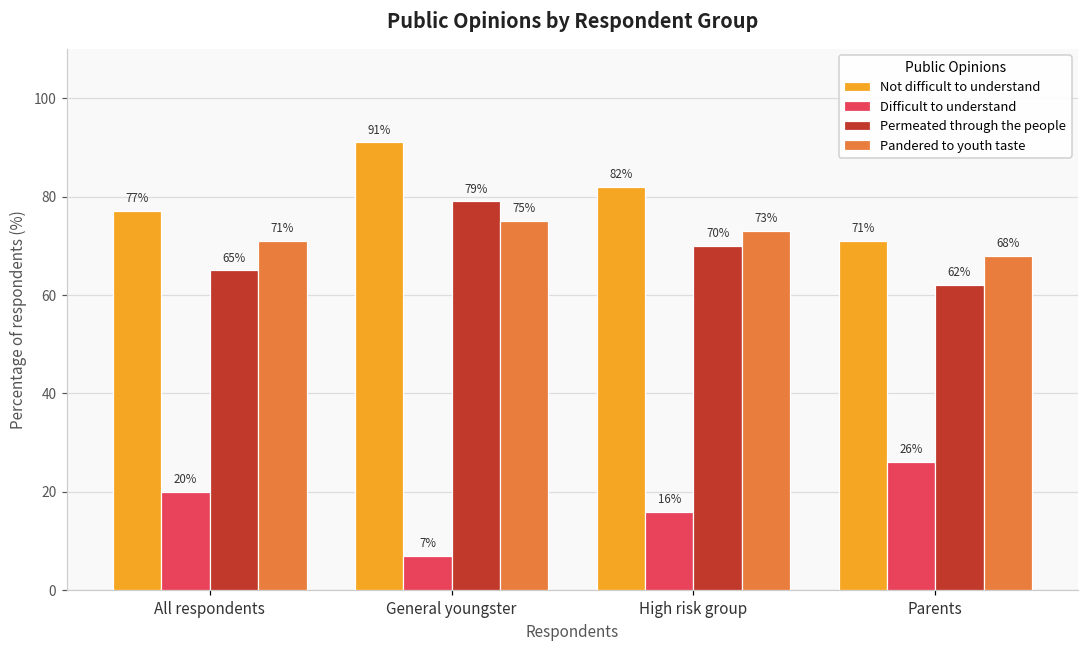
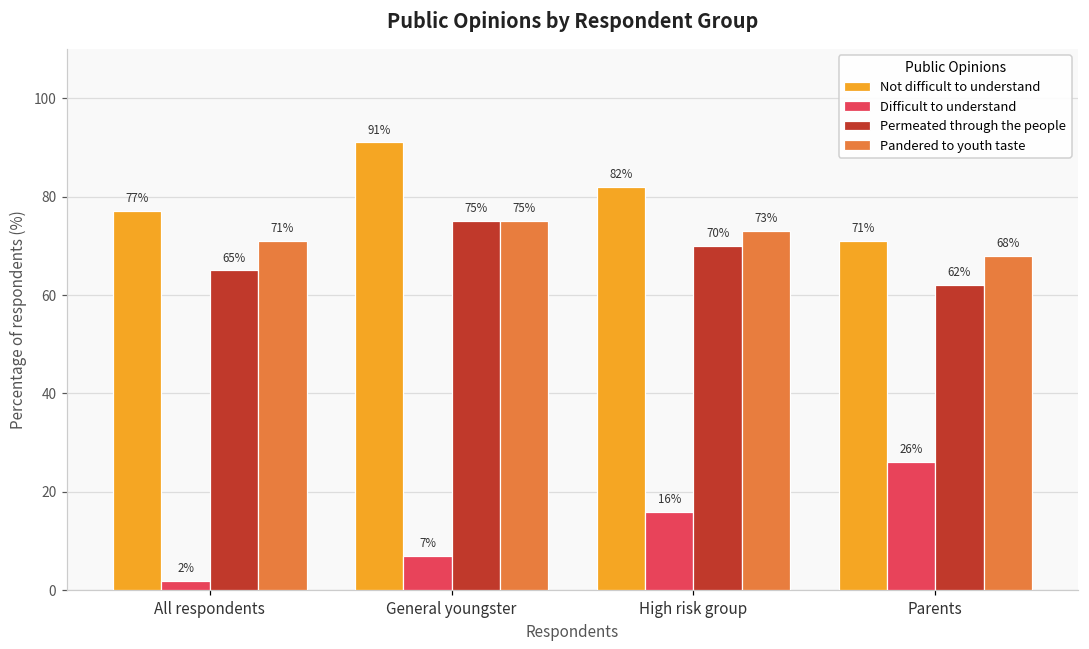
  {
    "Difficult to understand": {
-     "All respondents": "20%",
+     "All respondents": "2%",
      "General youngster": "7%",
      "High risk group": "16%",
      "Parents": "26%"
    },
    "Permeated through the people": {
      "All respondents": "65%",
-     "General youngster": "79%",
+     "General youngster": "75%",
      "High risk group": "70%",
      "Parents": "62%"
    }
  }
